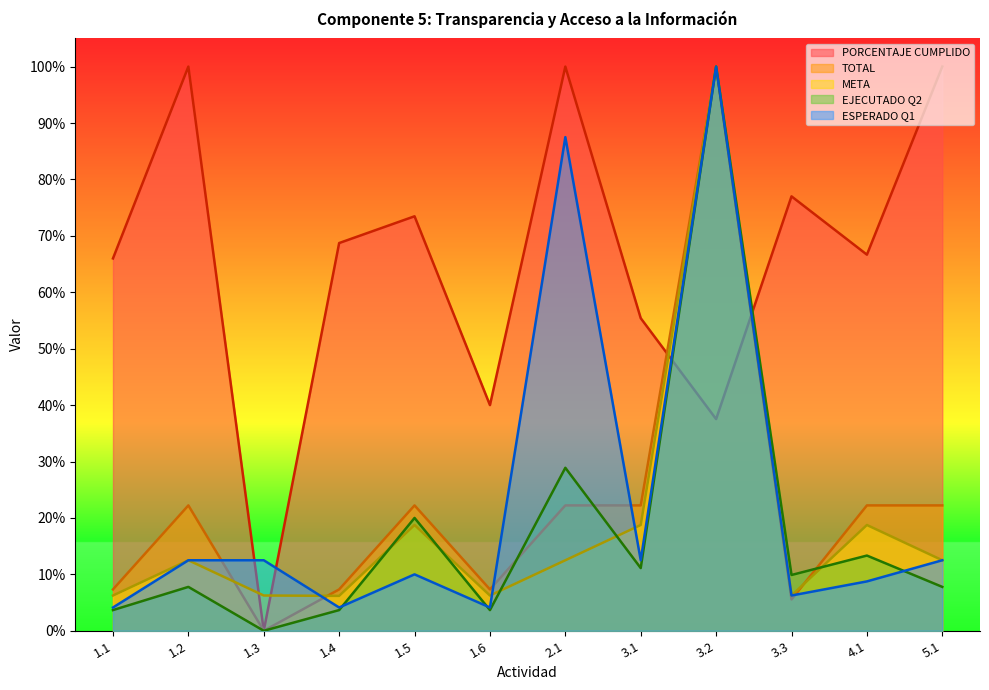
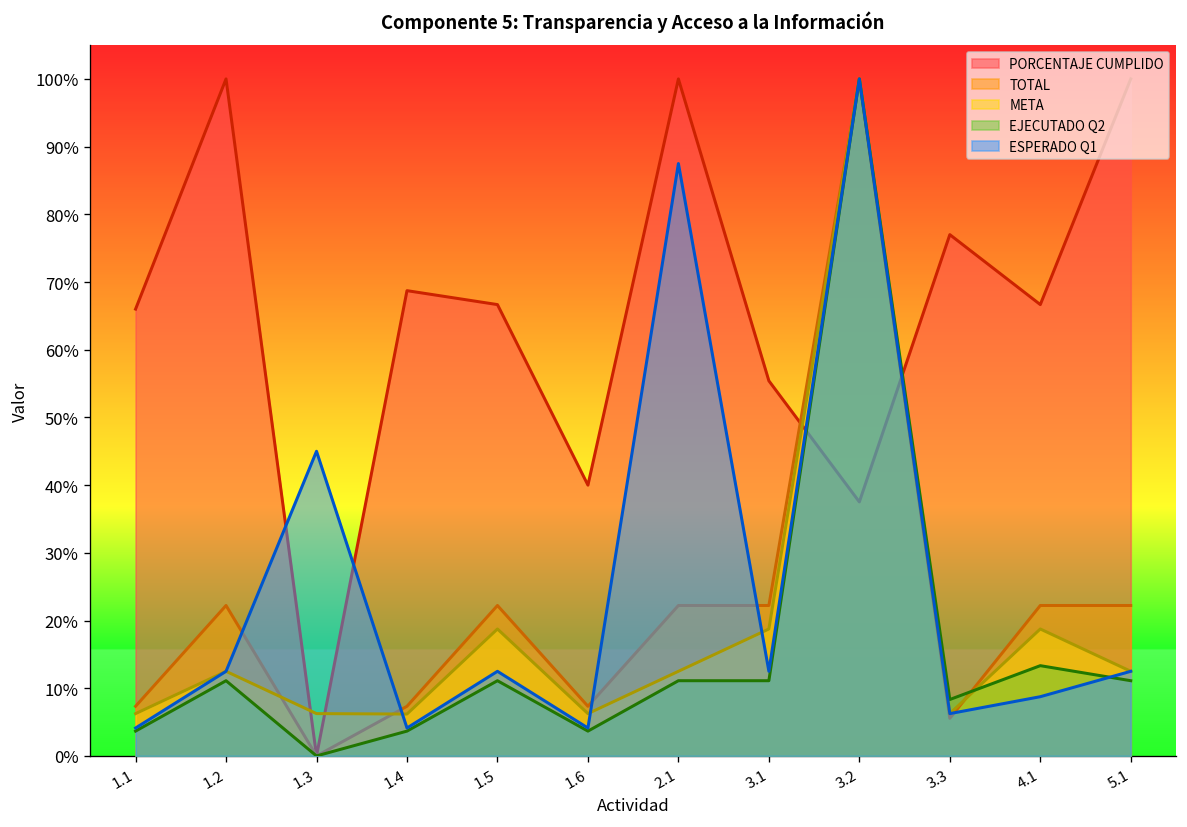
  {
    "PORCENTAJE CUMPLIDO": {
      "1.1": "66%",
      "1.2": "100%",
      "1.4": "69%",
-     "1.5": "73%",
+     "1.5": "67%",
      "1.6": "40%",
      "2.1": "100%",
      "3.1": "55%",
      "3.2": "38%",
      "3.3": "77%",
      "4.1": "67%"
    },
    "EJECUTADO Q2": {
      "1.1": "4%",
-     "1.2": "8%",
+     "1.2": "11%",
      "1.4": "4%",
-     "1.5": "20%",
+     "1.5": "11%",
      "1.6": "4%",
-     "2.1": "29%",
+     "2.1": "11%",
      "3.1": "11%",
-     "3.3": "10%",
+     "3.3": "8%",
      "4.1": "13%",
-     "5.1": "8%"
+     "5.1": "11%"
    },
    "ESPERADO Q1": {
      "1.1": "4%",
-     "1.3": "13%",
+     "1.3": "45%",
      "1.4": "4%",
-     "1.5": "10%",
+     "1.5": "13%",
      "1.6": "4%",
      "2.1": "88%",
      "3.1": "13%",
      "4.1": "9%"
    }
  }
